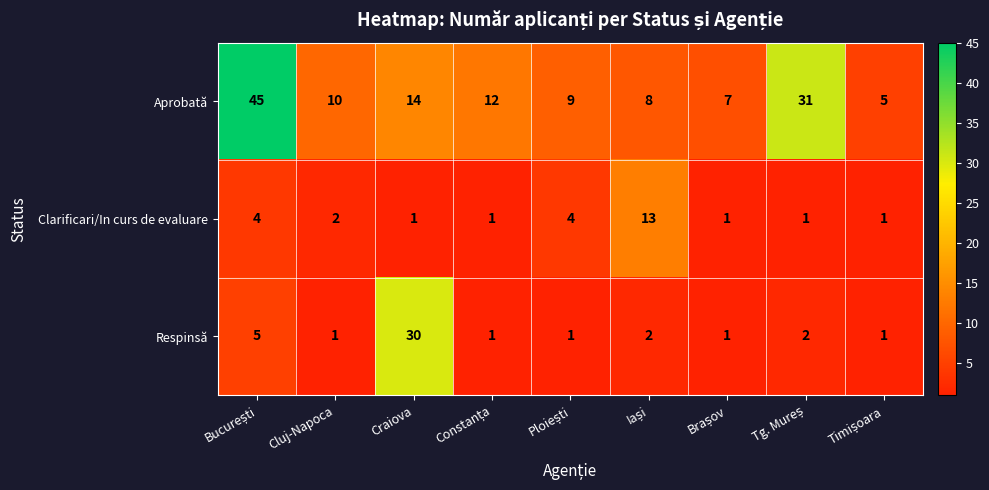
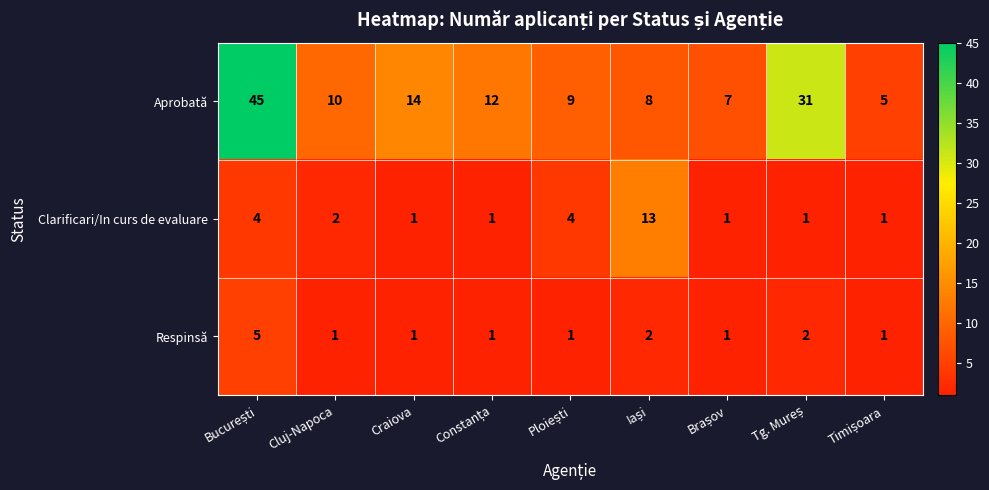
  {
    "Aprobată": {
      "București": 45,
      "Cluj-Napoca": 10,
      "Craiova": 14,
      "Constanța": 12,
      "Ploiești": 9,
      "Iași": 8,
      "Brașov": 7,
      "Tg. Mureș": 31,
      "Timișoara": 5
    },
    "Clarificari/In curs de evaluare": {
      "București": 4,
      "Cluj-Napoca": 2,
      "Craiova": 1,
      "Constanța": 1,
      "Ploiești": 4,
      "Iași": 13,
      "Brașov": 1,
      "Tg. Mureș": 1,
      "Timișoara": 1
    },
    "Respinsă": {
      "București": 5,
      "Cluj-Napoca": 1,
-     "Craiova": 30,
+     "Craiova": 1,
      "Constanța": 1,
      "Ploiești": 1,
      "Iași": 2,
      "Brașov": 1,
      "Tg. Mureș": 2,
      "Timișoara": 1
    }
  }
